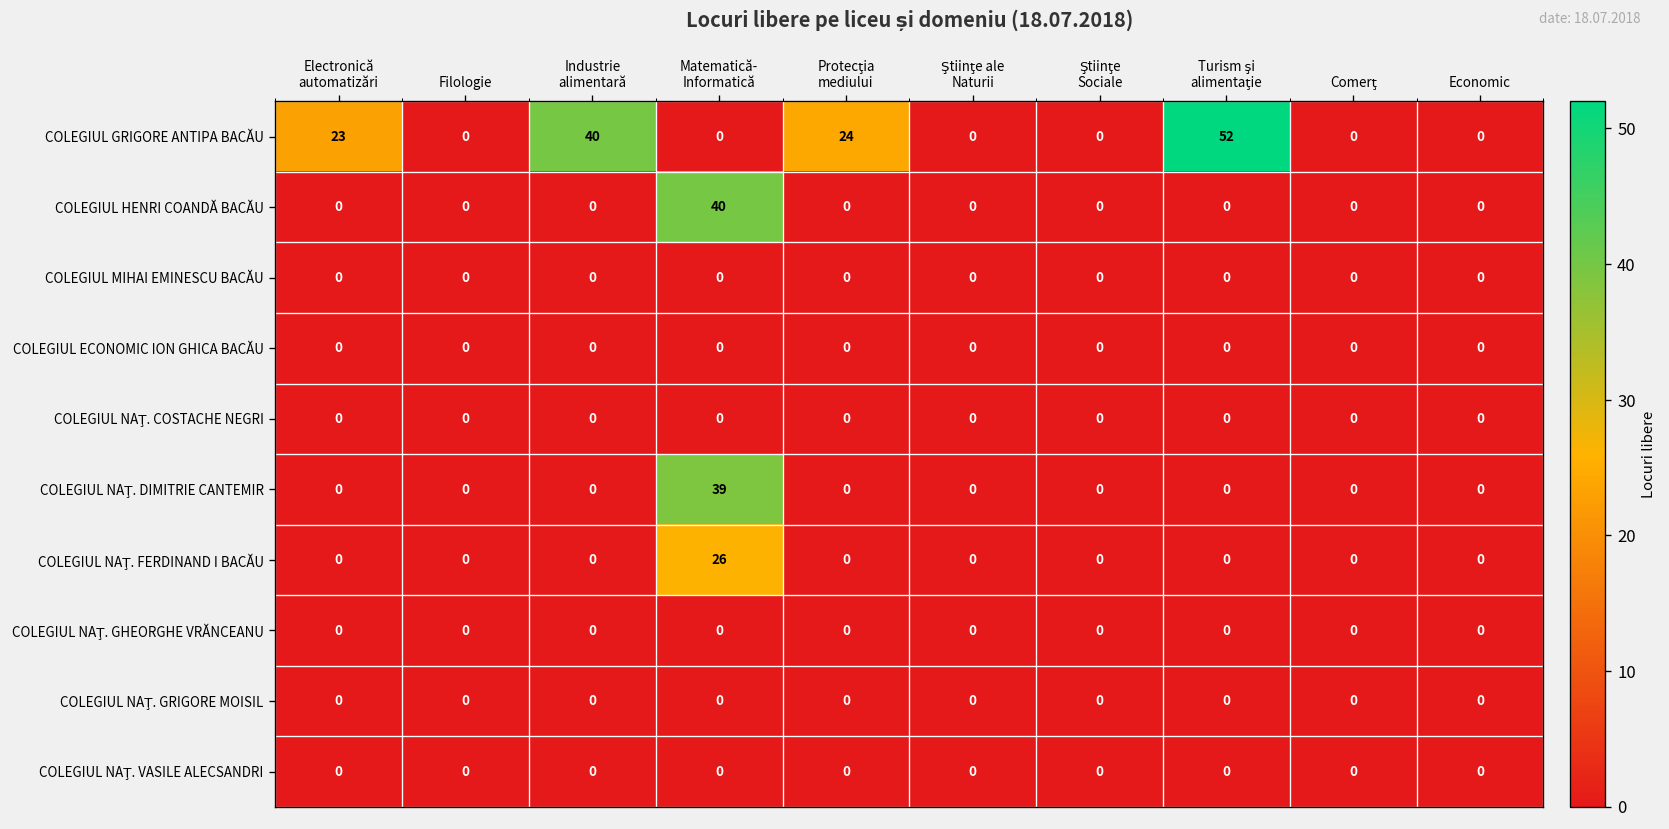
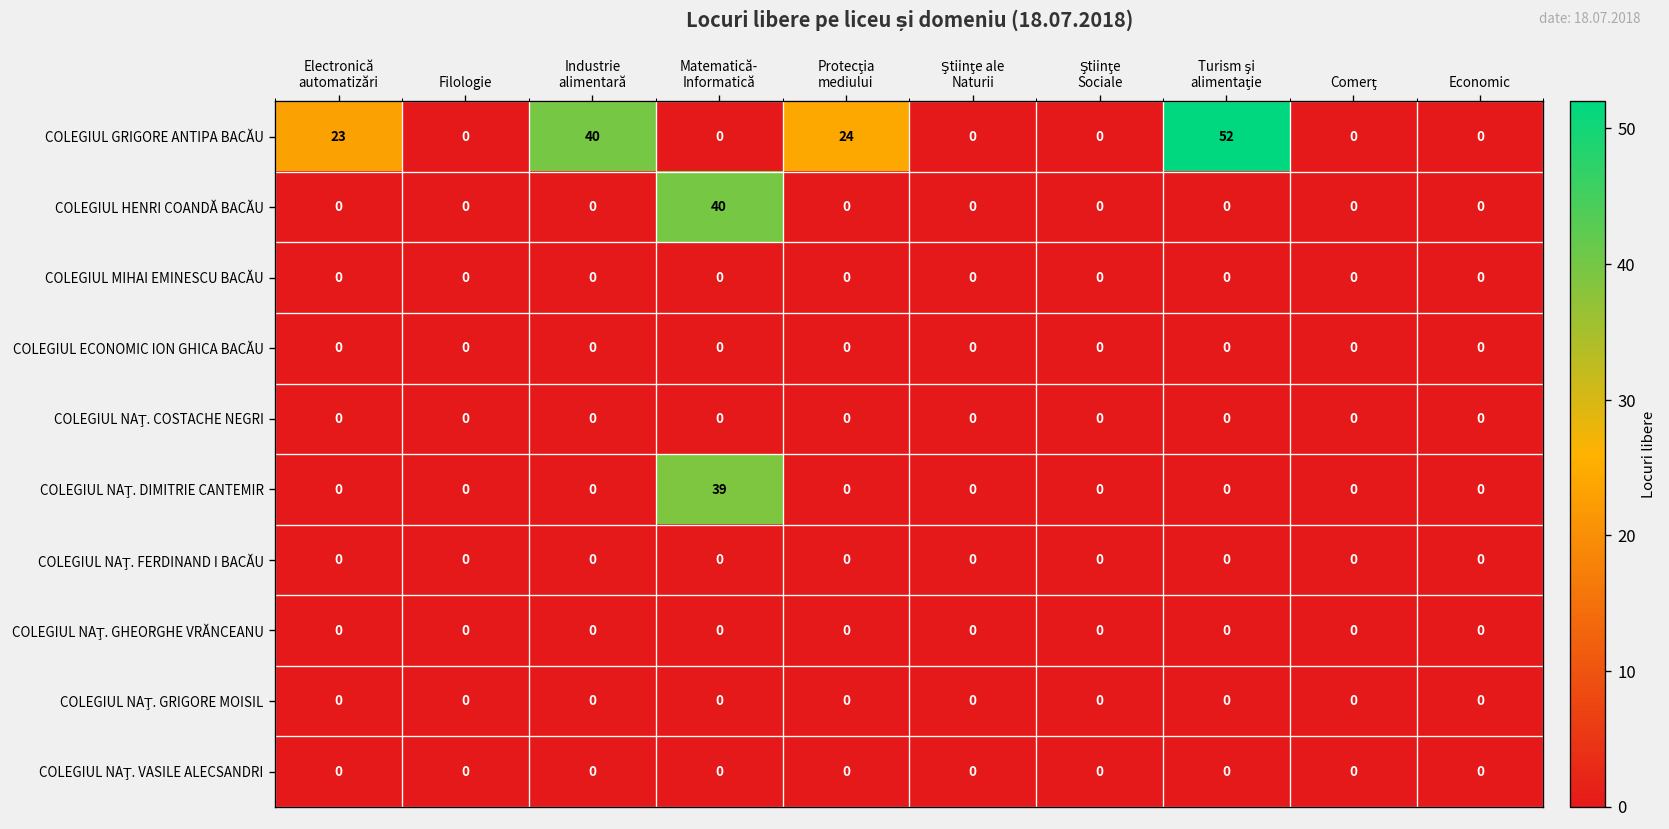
  {
    "COLEGIUL GRIGORE ANTIPA BACĂU": {
      "Electronică automatizări": 23,
      "Filologie": 0,
      "Industrie alimentară": 40,
      "Matematică- Informatică": 0,
      "Protecţia mediului": 24,
      "Ştiinţe ale Naturii": 0,
      "Ştiinţe Sociale": 0,
      "Turism şi alimentaţie": 52,
      "Comerţ": 0,
      "Economic": 0
    },
    "COLEGIUL HENRI COANDĂ BACĂU": {
      "Electronică automatizări": 0,
      "Filologie": 0,
      "Industrie alimentară": 0,
      "Matematică- Informatică": 40,
      "Protecţia mediului": 0,
      "Ştiinţe ale Naturii": 0,
      "Ştiinţe Sociale": 0,
      "Turism şi alimentaţie": 0,
      "Comerţ": 0,
      "Economic": 0
    },
    "COLEGIUL MIHAI EMINESCU BACĂU": {
      "Electronică automatizări": 0,
      "Filologie": 0,
      "Industrie alimentară": 0,
      "Matematică- Informatică": 0,
      "Protecţia mediului": 0,
      "Ştiinţe ale Naturii": 0,
      "Ştiinţe Sociale": 0,
      "Turism şi alimentaţie": 0,
      "Comerţ": 0,
      "Economic": 0
    },
    "COLEGIUL ECONOMIC ION GHICA BACĂU": {
      "Electronică automatizări": 0,
      "Filologie": 0,
      "Industrie alimentară": 0,
      "Matematică- Informatică": 0,
      "Protecţia mediului": 0,
      "Ştiinţe ale Naturii": 0,
      "Ştiinţe Sociale": 0,
      "Turism şi alimentaţie": 0,
      "Comerţ": 0,
      "Economic": 0
    },
    "COLEGIUL NAŢ. COSTACHE NEGRI": {
      "Electronică automatizări": 0,
      "Filologie": 0,
      "Industrie alimentară": 0,
      "Matematică- Informatică": 0,
      "Protecţia mediului": 0,
      "Ştiinţe ale Naturii": 0,
      "Ştiinţe Sociale": 0,
      "Turism şi alimentaţie": 0,
      "Comerţ": 0,
      "Economic": 0
    },
    "COLEGIUL NAŢ. DIMITRIE CANTEMIR": {
      "Electronică automatizări": 0,
      "Filologie": 0,
      "Industrie alimentară": 0,
      "Matematică- Informatică": 39,
      "Protecţia mediului": 0,
      "Ştiinţe ale Naturii": 0,
      "Ştiinţe Sociale": 0,
      "Turism şi alimentaţie": 0,
      "Comerţ": 0,
      "Economic": 0
    },
    "COLEGIUL NAŢ. FERDINAND I BACĂU": {
      "Electronică automatizări": 0,
      "Filologie": 0,
      "Industrie alimentară": 0,
-     "Matematică- Informatică": 26,
+     "Matematică- Informatică": 0,
      "Protecţia mediului": 0,
      "Ştiinţe ale Naturii": 0,
      "Ştiinţe Sociale": 0,
      "Turism şi alimentaţie": 0,
      "Comerţ": 0,
      "Economic": 0
    },
    "COLEGIUL NAŢ. GHEORGHE VRĂNCEANU": {
      "Electronică automatizări": 0,
      "Filologie": 0,
      "Industrie alimentară": 0,
      "Matematică- Informatică": 0,
      "Protecţia mediului": 0,
      "Ştiinţe ale Naturii": 0,
      "Ştiinţe Sociale": 0,
      "Turism şi alimentaţie": 0,
      "Comerţ": 0,
      "Economic": 0
    },
    "COLEGIUL NAŢ. GRIGORE MOISIL": {
      "Electronică automatizări": 0,
      "Filologie": 0,
      "Industrie alimentară": 0,
      "Matematică- Informatică": 0,
      "Protecţia mediului": 0,
      "Ştiinţe ale Naturii": 0,
      "Ştiinţe Sociale": 0,
      "Turism şi alimentaţie": 0,
      "Comerţ": 0,
      "Economic": 0
    },
    "COLEGIUL NAŢ. VASILE ALECSANDRI": {
      "Electronică automatizări": 0,
      "Filologie": 0,
      "Industrie alimentară": 0,
      "Matematică- Informatică": 0,
      "Protecţia mediului": 0,
      "Ştiinţe ale Naturii": 0,
      "Ştiinţe Sociale": 0,
      "Turism şi alimentaţie": 0,
      "Comerţ": 0,
      "Economic": 0
    }
  }
